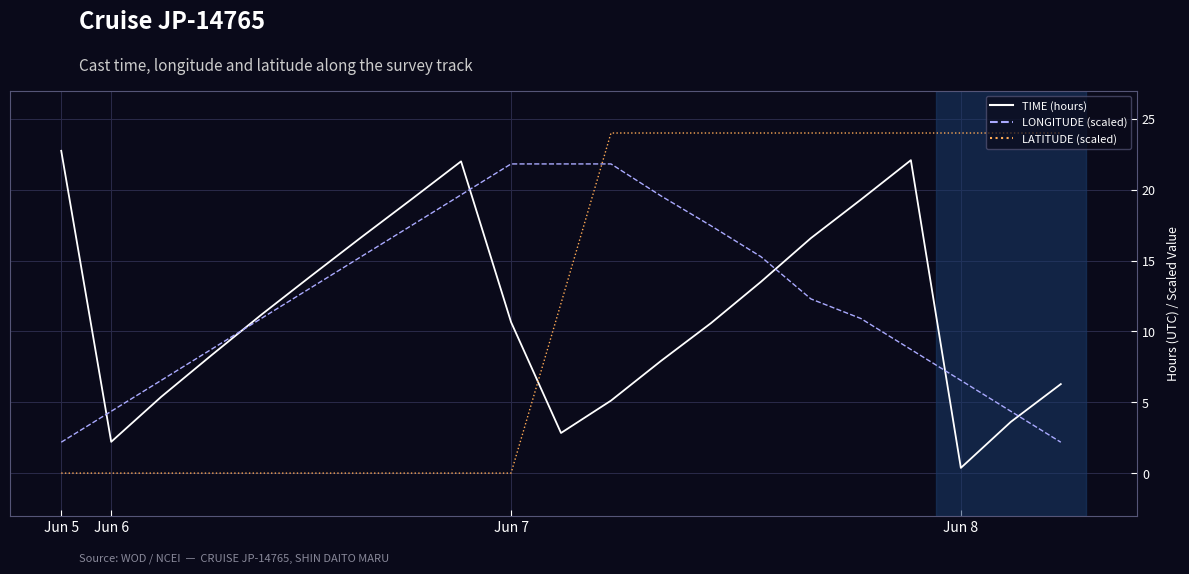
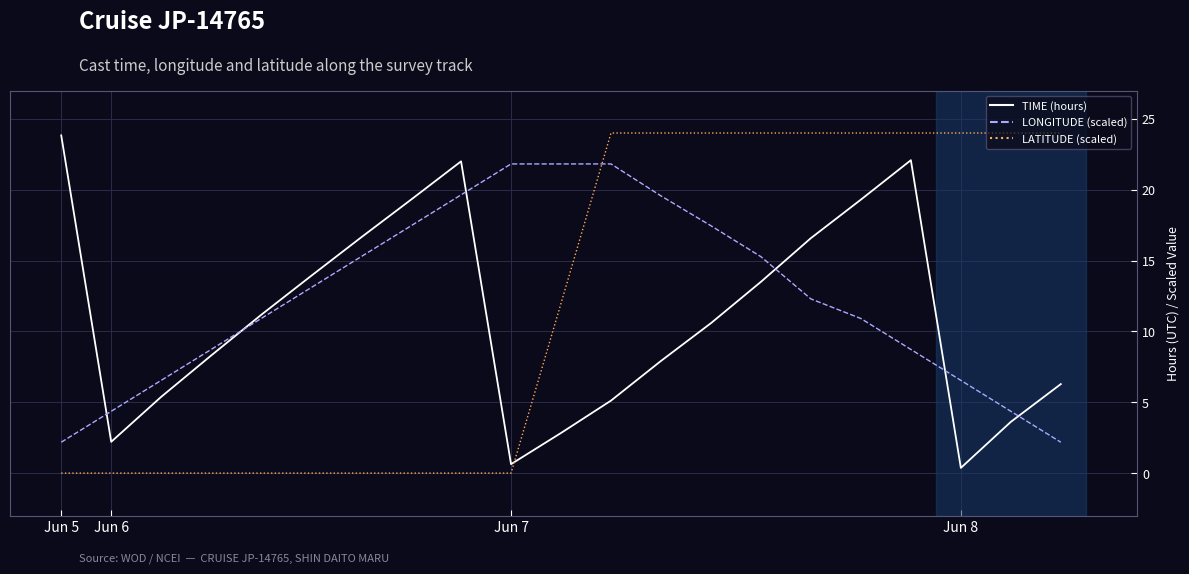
  {
    "TIME (hours)": {
-     "Jun 5": 22.7,
+     "Jun 5": 23.8,
      "Jun 6": 2.2,
-     "Jun 7": 10.7,
+     "Jun 7": 0.6,
      "Jun 8": 0.4
    },
    "LONGITUDE (scaled)": {
      "Jun 5": 2.2,
      "Jun 6": 4.4,
      "Jun 7": 21.8,
      "Jun 8": 6.5
    },
    "LATITUDE (scaled)": {
      "Jun 5": 0.0,
      "Jun 6": 0.0,
      "Jun 7": 0.0,
      "Jun 8": 24.0
    }
  }
